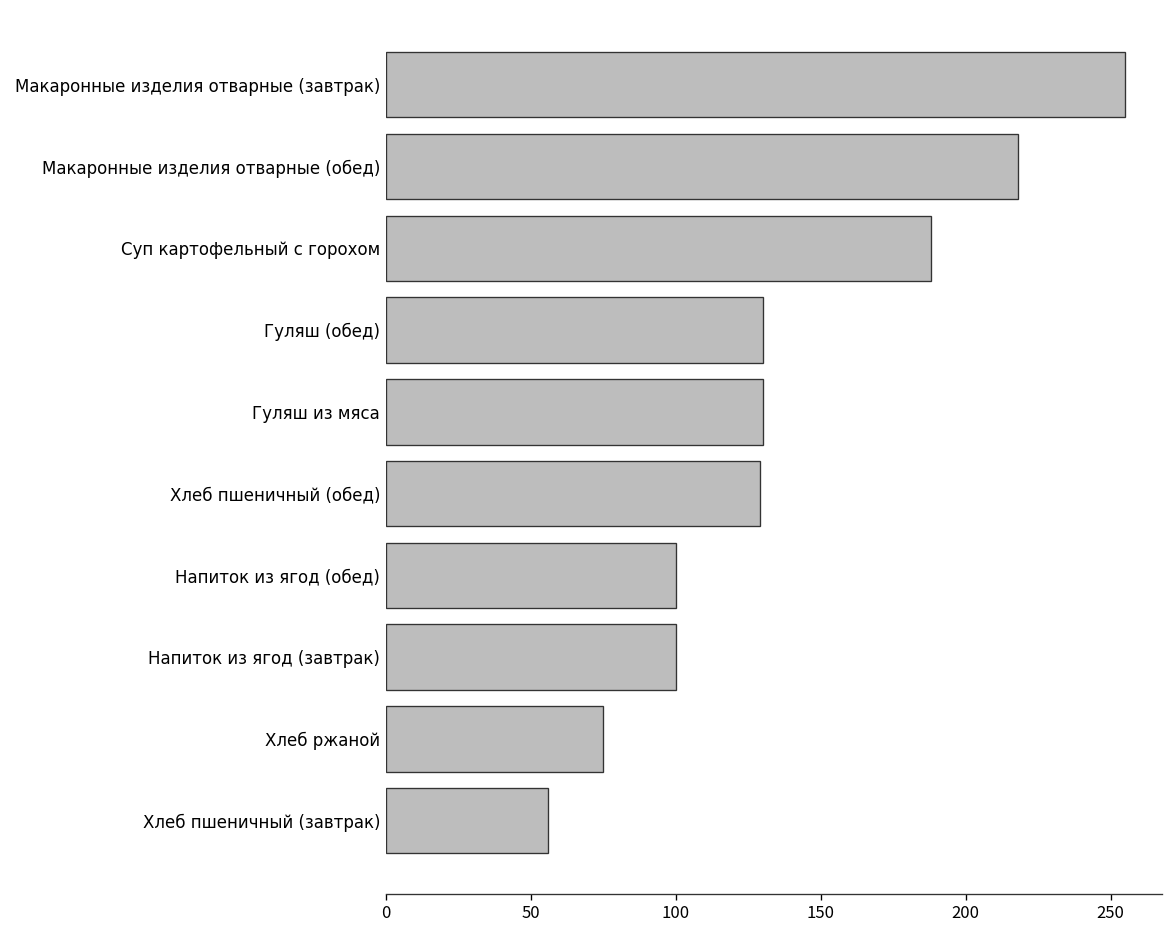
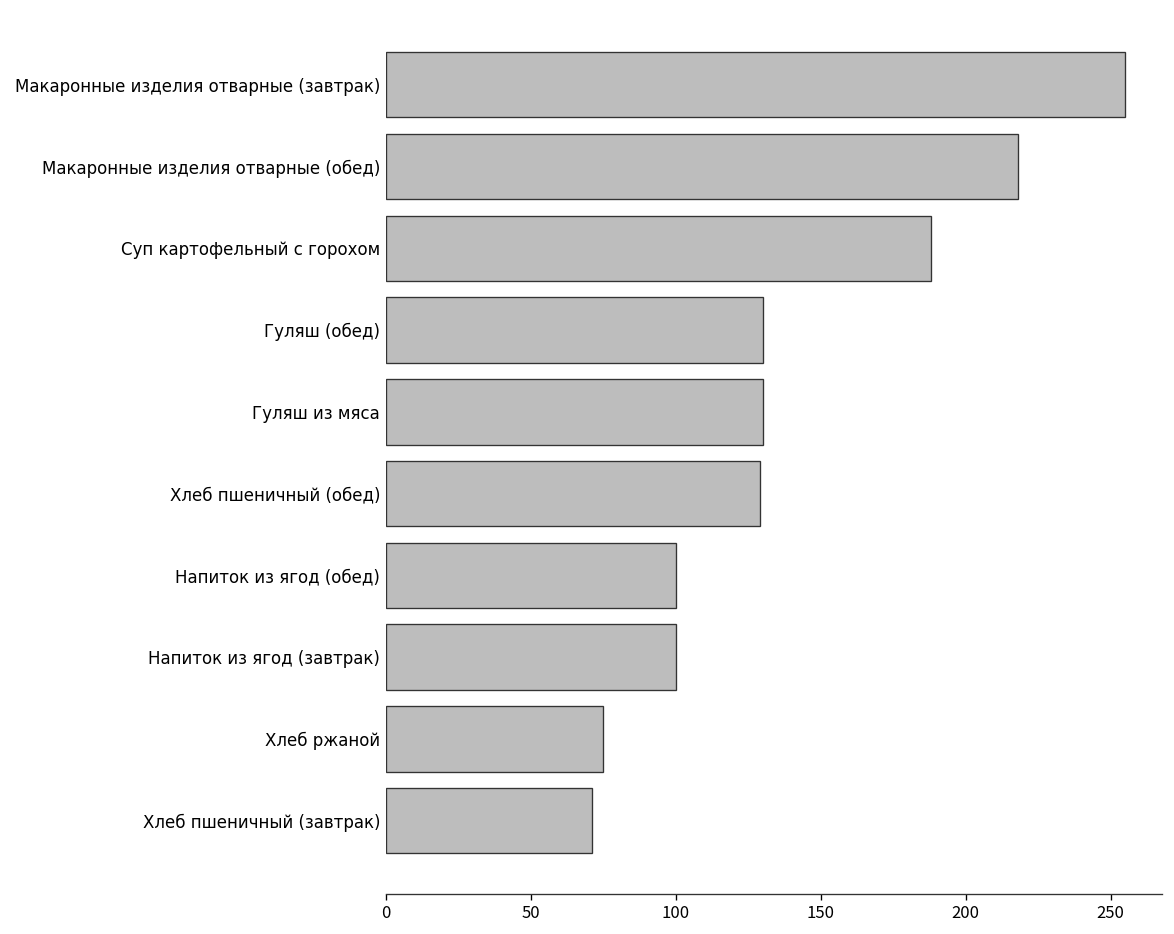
  {
    "Макаронные изделия отварные (завтрак)": 255,
    "Макаронные изделия отварные (обед)": 218,
    "Суп картофельный с горохом": 188,
    "Гуляш (обед)": 130,
    "Гуляш из мяса": 130,
    "Хлеб пшеничный (обед)": 129,
    "Напиток из ягод (обед)": 100,
    "Напиток из ягод (завтрак)": 100,
    "Хлеб ржаной": 75,
-   "Хлеб пшеничный (завтрак)": 56
+   "Хлеб пшеничный (завтрак)": 71
  }
